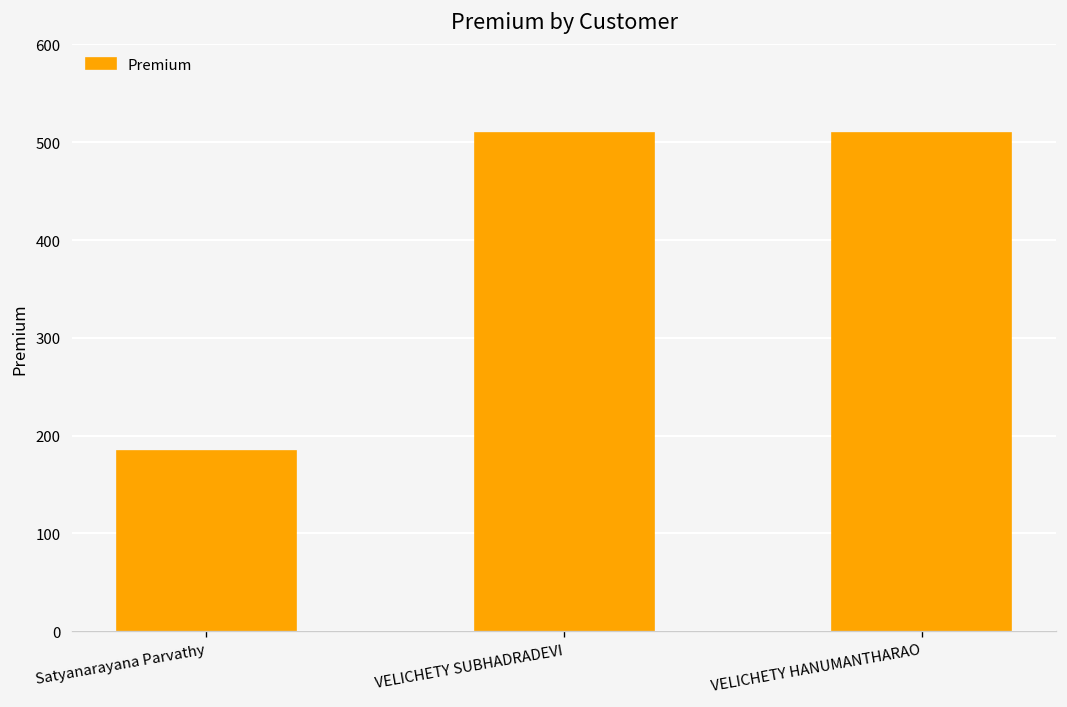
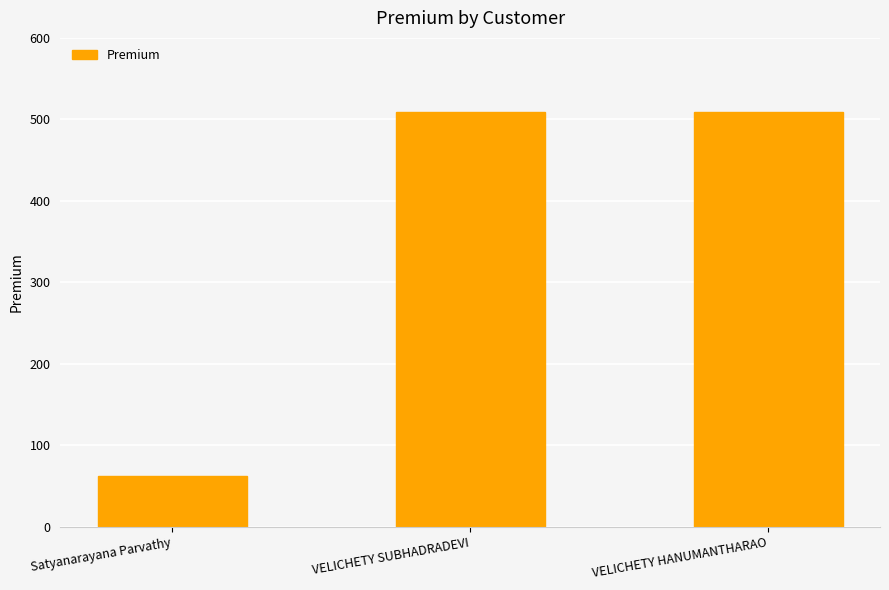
  {
-   "Satyanarayana Parvathy": 180,
+   "Satyanarayana Parvathy": 60,
    "VELICHETY SUBHADRADEVI": 510,
    "VELICHETY HANUMANTHARAO": 510
  }
